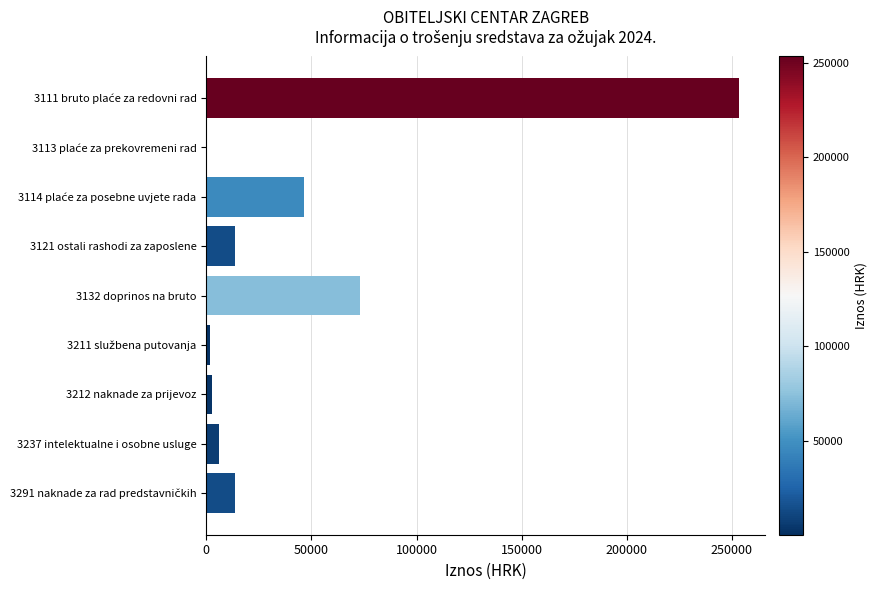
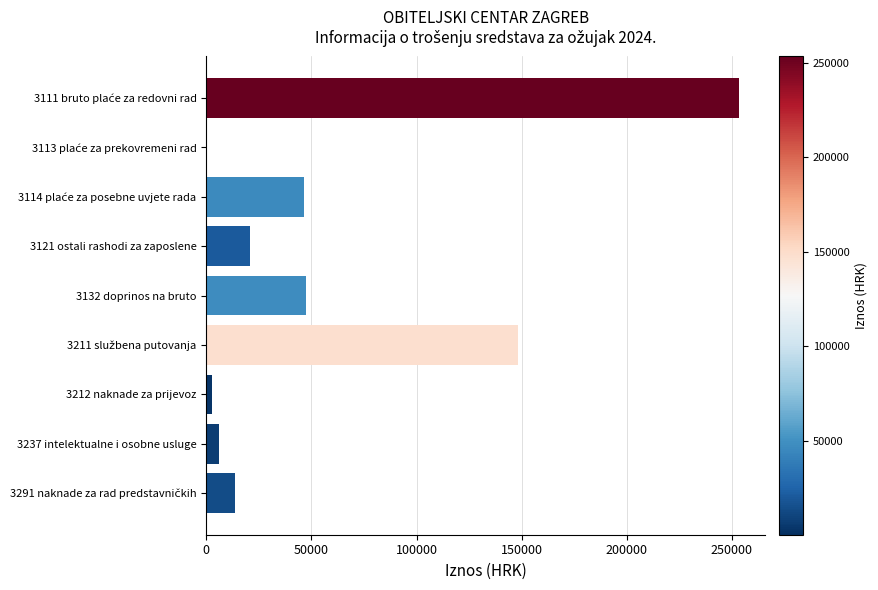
  {
    "3111 bruto plaće za redovni rad": 253000,
    "3114 plaće za posebne uvjete rada": 47000,
-   "3121 ostali rashodi za zaposlene": 13000,
-   "3132 doprinos na bruto": 73000,
-   "3211 službena putovanja": 2000,
+   "3121 ostali rashodi za zaposlene": 21000,
+   "3132 doprinos na bruto": 47000,
+   "3211 službena putovanja": 148000,
    "3212 naknade za prijevoz": 3000,
    "3237 intelektualne i osobne usluge": 6000,
    "3291 naknade za rad predstavničkih": 14000
  }
